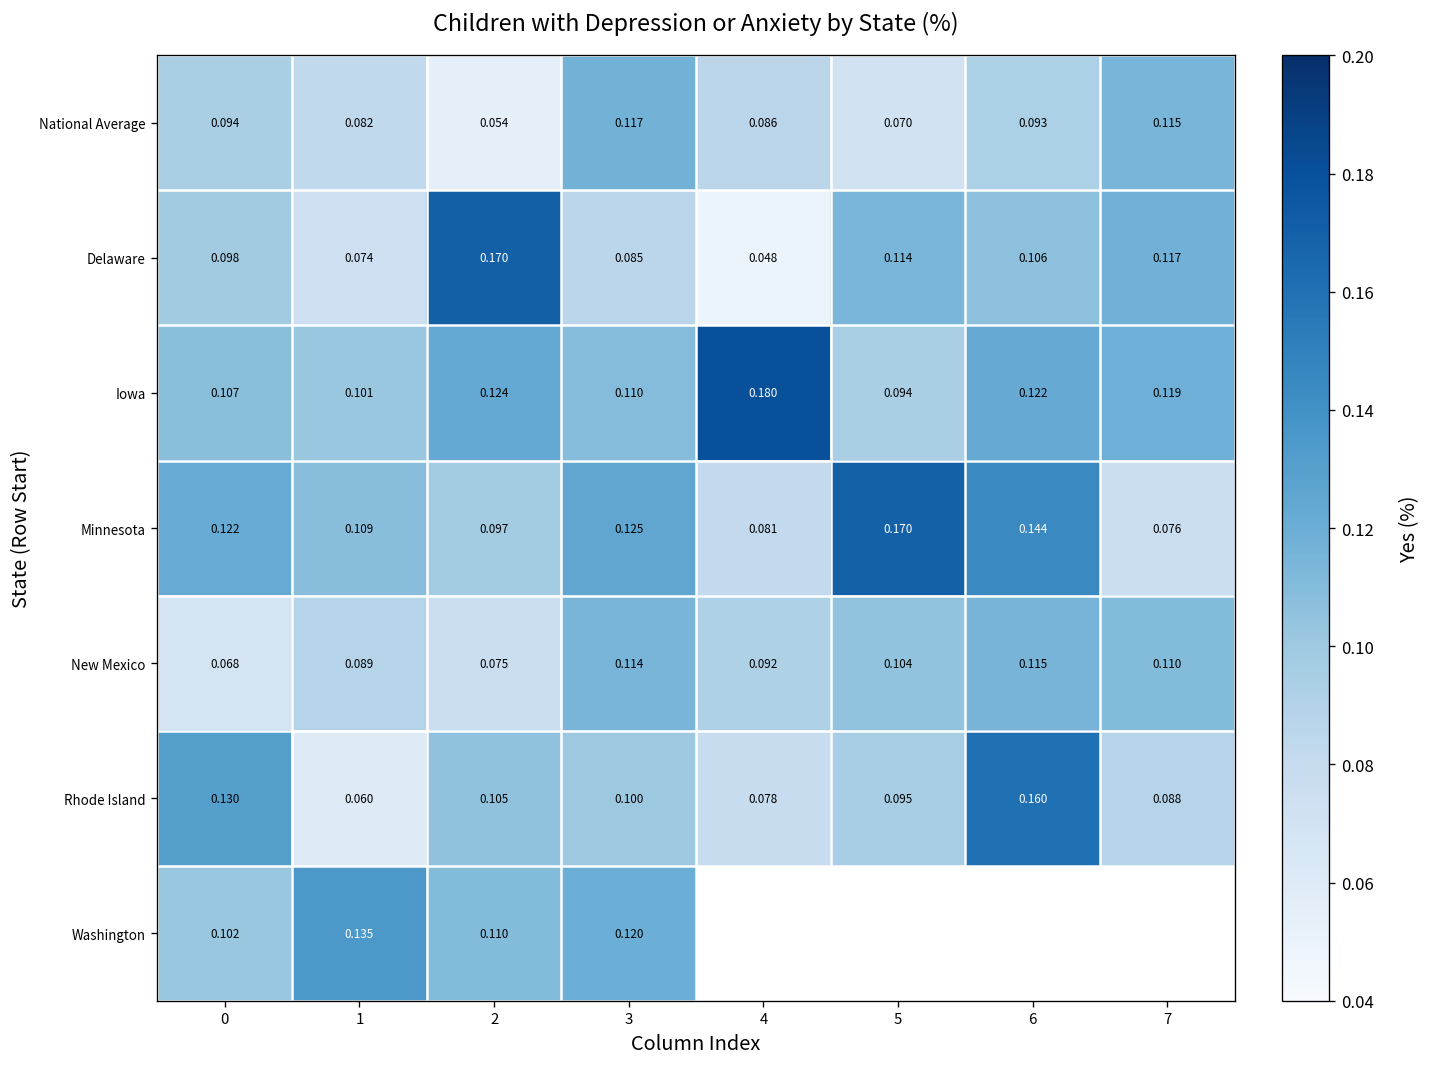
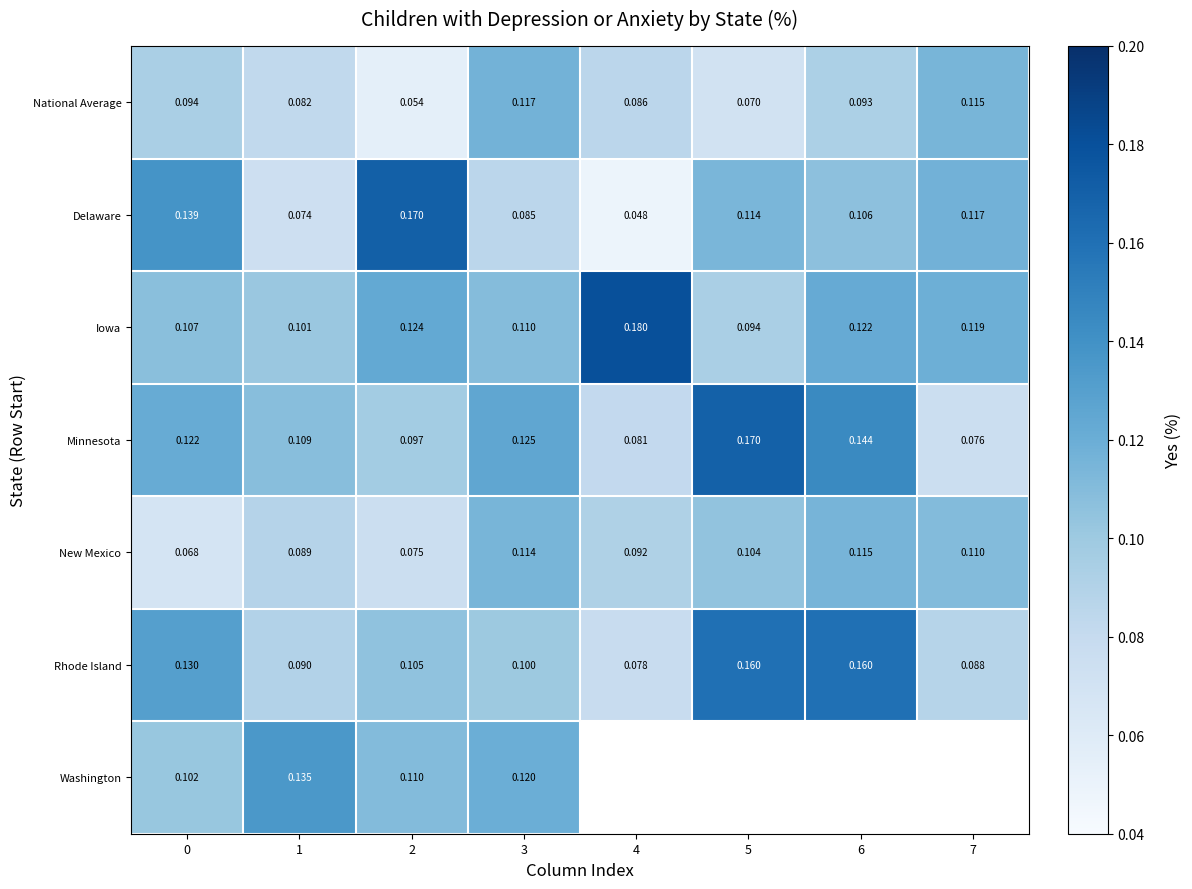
  {
    "National Average": {
      "0": 0.094,
      "1": 0.082,
      "2": 0.054,
      "3": 0.117,
      "4": 0.086,
      "5": 0.070,
      "6": 0.093,
      "7": 0.115
    },
    "Delaware": {
-     "0": 0.098,
+     "0": 0.139,
      "1": 0.074,
      "2": 0.170,
      "3": 0.085,
      "4": 0.048,
      "5": 0.114,
      "6": 0.106,
      "7": 0.117
    },
    "Iowa": {
      "0": 0.107,
      "1": 0.101,
      "2": 0.124,
      "3": 0.110,
      "4": 0.180,
      "5": 0.094,
      "6": 0.122,
      "7": 0.119
    },
    "Minnesota": {
      "0": 0.122,
      "1": 0.109,
      "2": 0.097,
      "3": 0.125,
      "4": 0.081,
      "5": 0.170,
      "6": 0.144,
      "7": 0.076
    },
    "New Mexico": {
      "0": 0.068,
      "1": 0.089,
      "2": 0.075,
      "3": 0.114,
      "4": 0.092,
      "5": 0.104,
      "6": 0.115,
      "7": 0.110
    },
    "Rhode Island": {
      "0": 0.130,
-     "1": 0.060,
+     "1": 0.090,
      "2": 0.105,
      "3": 0.100,
      "4": 0.078,
-     "5": 0.095,
+     "5": 0.160,
      "6": 0.160,
      "7": 0.088
    },
    "Washington": {
      "0": 0.102,
      "1": 0.135,
      "2": 0.110,
      "3": 0.120
    }
  }
